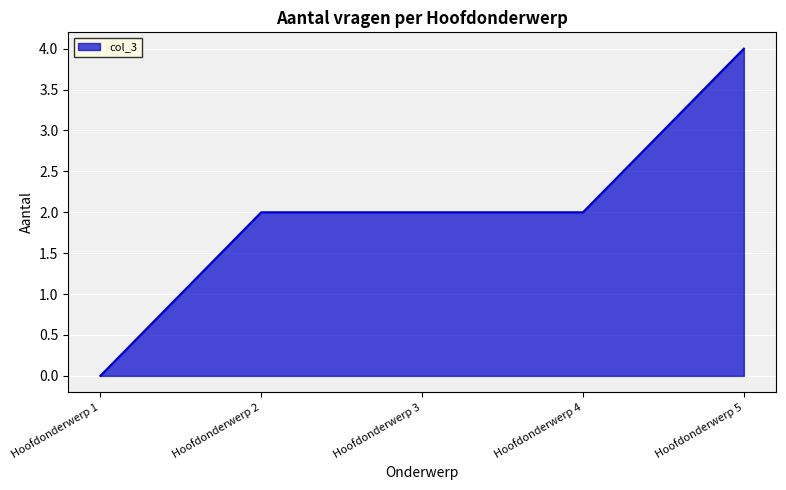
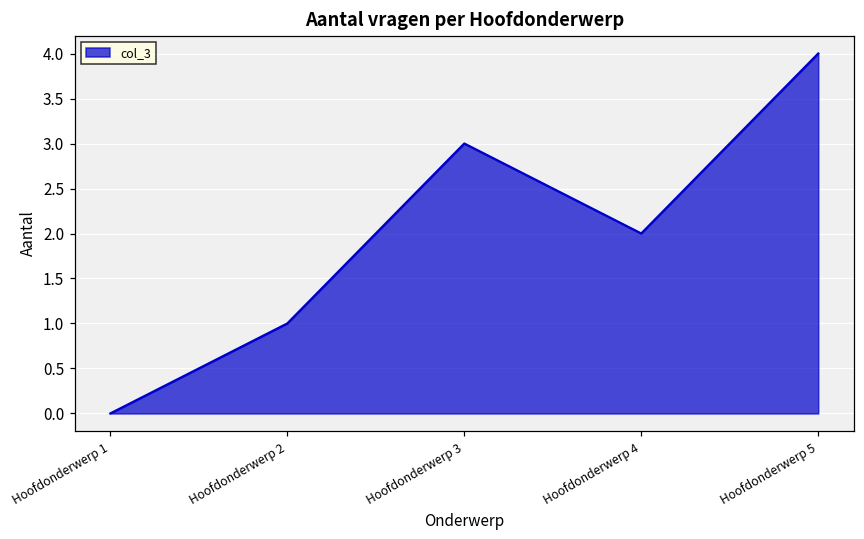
  {
    "Hoofdonderwerp 1": 0,
-   "Hoofdonderwerp 2": 2,
-   "Hoofdonderwerp 3": 2,
+   "Hoofdonderwerp 2": 1,
+   "Hoofdonderwerp 3": 3,
    "Hoofdonderwerp 4": 2,
    "Hoofdonderwerp 5": 4
  }
